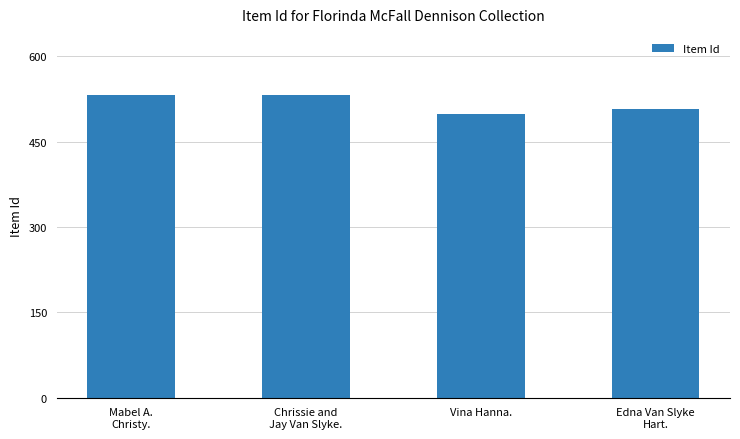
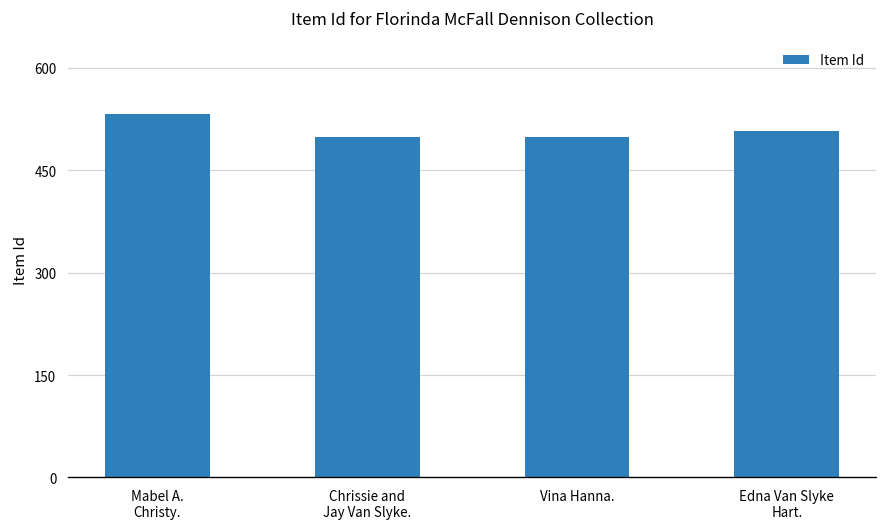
  {
    "Mabel A. Christy.": 530,
-   "Chrissie and Jay Van Slyke.": 530,
+   "Chrissie and Jay Van Slyke.": 500,
    "Vina Hanna.": 500,
    "Edna Van Slyke Hart.": 510
  }
